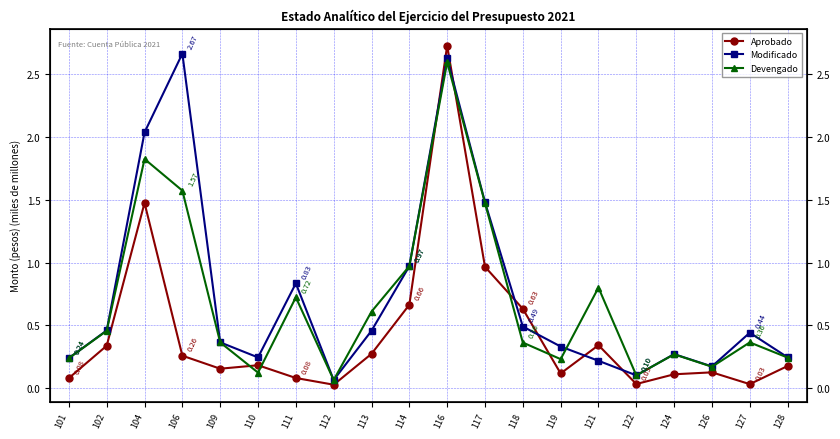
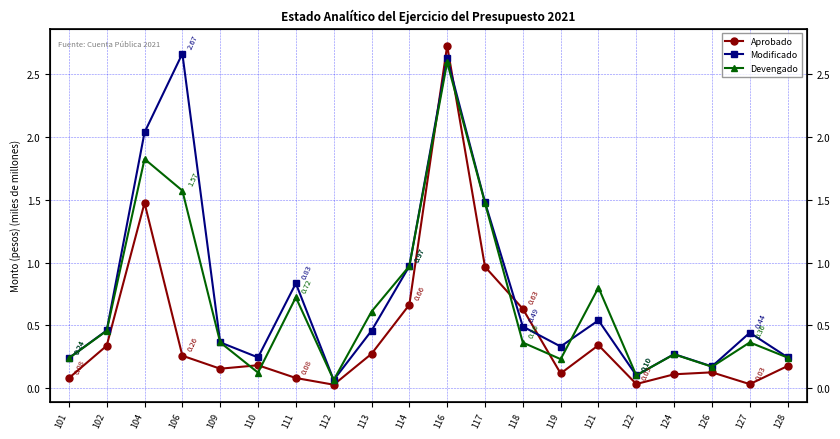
  {
    "Aprobado": {
      "101": 0.08,
      "106": 0.26,
      "111": 0.08,
      "114": 0.66,
      "118": 0.63,
      "127": 0.03
    },
    "Modificado": {
      "104": 2.04,
      "110": 0.24,
      "113": 0.46,
      "116": 2.63,
      "119": 0.33,
-     "121": 0.22
+     "121": 0.54
    },
    "Devengado": {
      "106": 1.57,
      "118": 0.36
    }
  }
